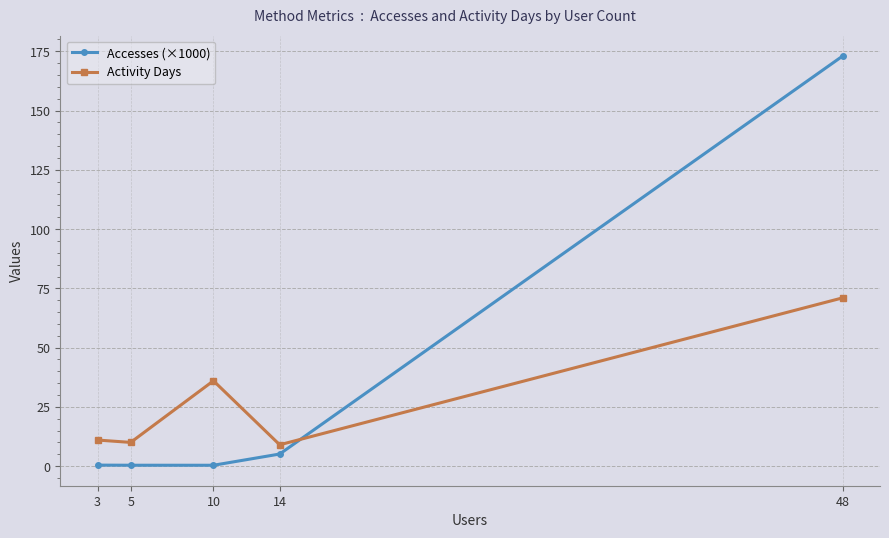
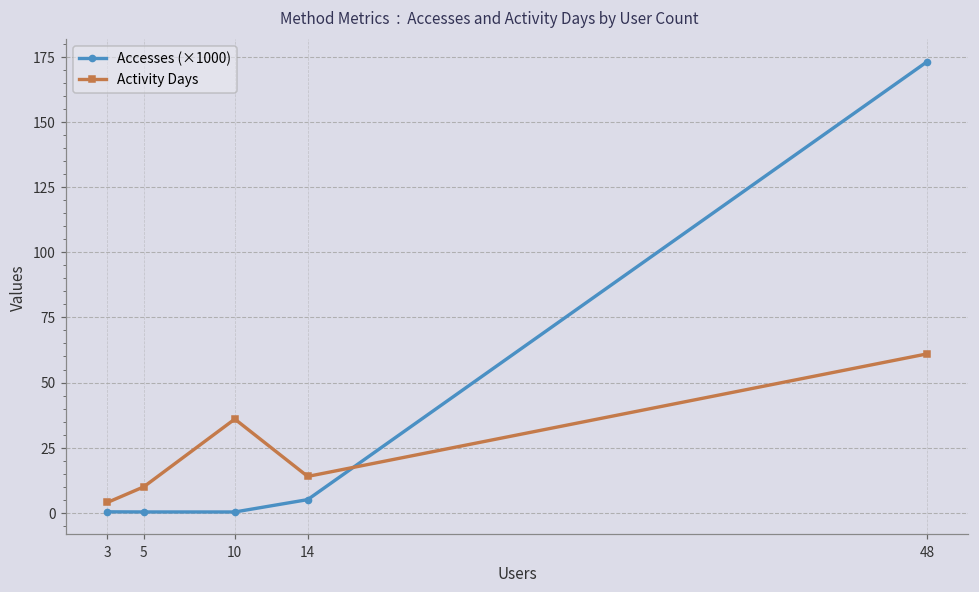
  {
    "Accesses (×1000)": {
      "3": 0,
      "5": 0,
      "10": 0,
      "14": 5,
      "48": 173
    },
    "Activity Days": {
-     "3": 11,
+     "3": 4,
      "5": 10,
      "10": 36,
-     "14": 9,
-     "48": 71
+     "14": 14,
+     "48": 61
    }
  }
